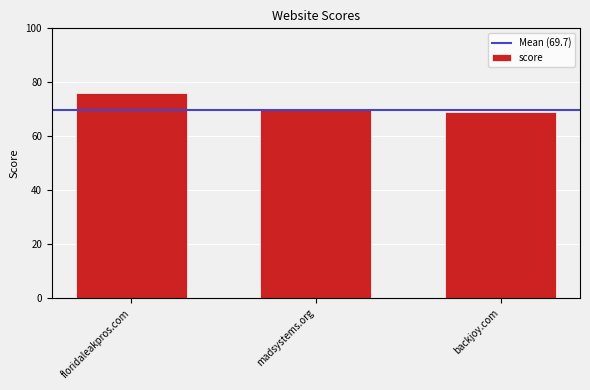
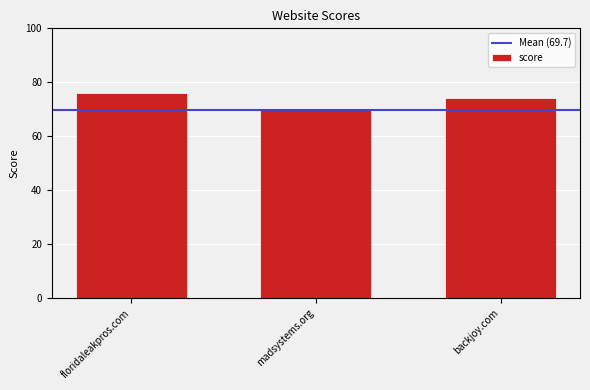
  {
    "floridaleakpros.com": 76,
    "madsystems.org": 70,
-   "backjoy.com": 69
+   "backjoy.com": 74
  }
